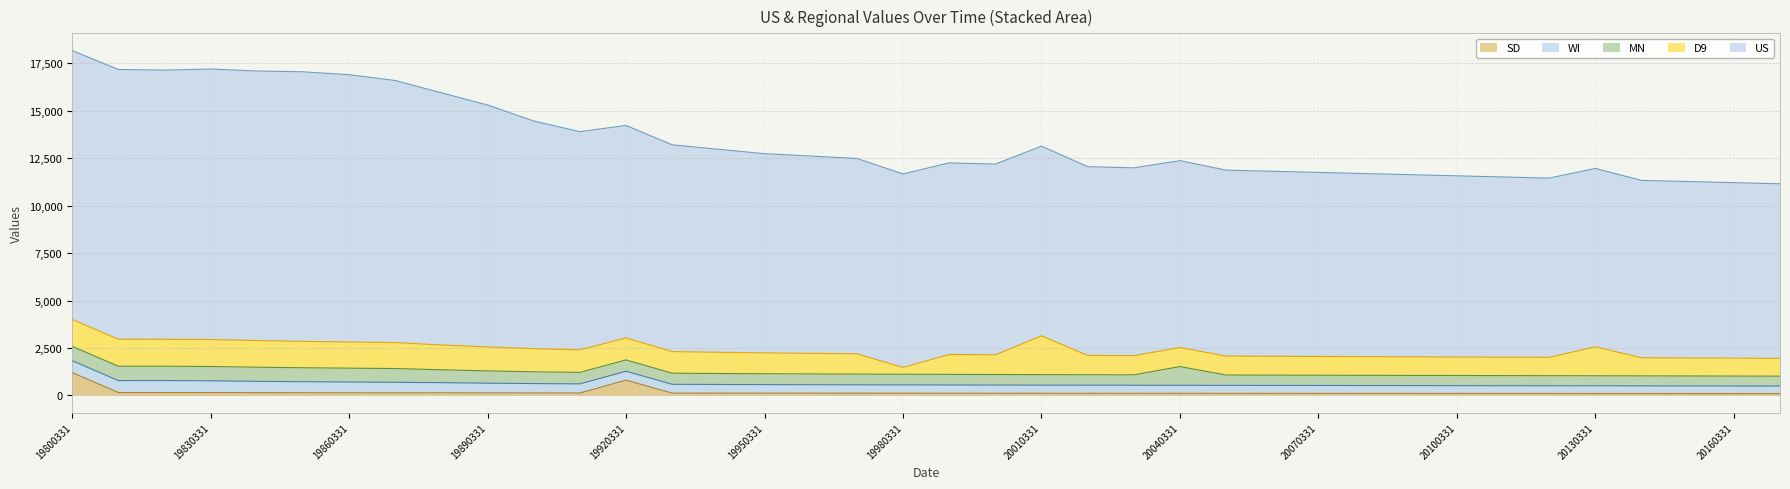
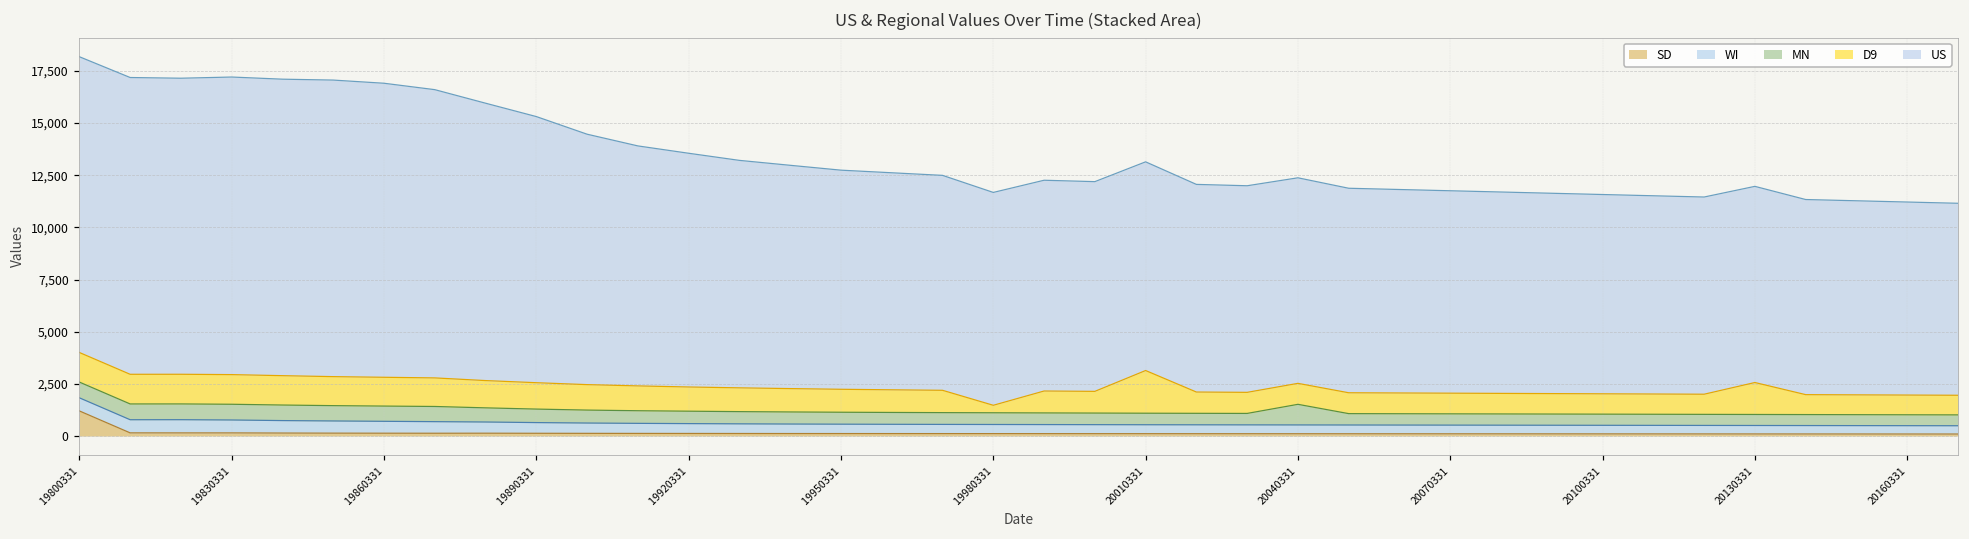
  {
    "SD": {
      "19800331": "1,200",
      "19830331": "200",
      "19860331": "100",
      "19890331": "100",
-     "19920331": "800",
+     "19920331": "100",
      "19950331": "100",
      "19980331": "100",
      "20010331": "100",
      "20040331": "100",
      "20070331": "100",
      "20100331": "100",
      "20130331": "100",
      "20160331": "100"
    },
    "MN": {
      "19800331": "800",
      "19830331": "800",
      "19860331": "700",
      "19890331": "600",
      "19920331": "600",
      "19950331": "600",
      "19980331": "600",
      "20010331": "600",
      "20040331": "1,000",
      "20070331": "500",
      "20100331": "500",
      "20130331": "500",
      "20160331": "500"
    },
    "D9": {
      "19800331": "1,400",
      "19830331": "1,400",
      "19860331": "1,400",
      "19890331": "1,300",
      "19920331": "1,200",
      "19950331": "1,100",
      "19980331": "400",
      "20010331": "2,000",
      "20040331": "1,000",
      "20070331": "1,000",
      "20100331": "1,000",
      "20130331": "1,500",
      "20160331": "900"
    }
  }
